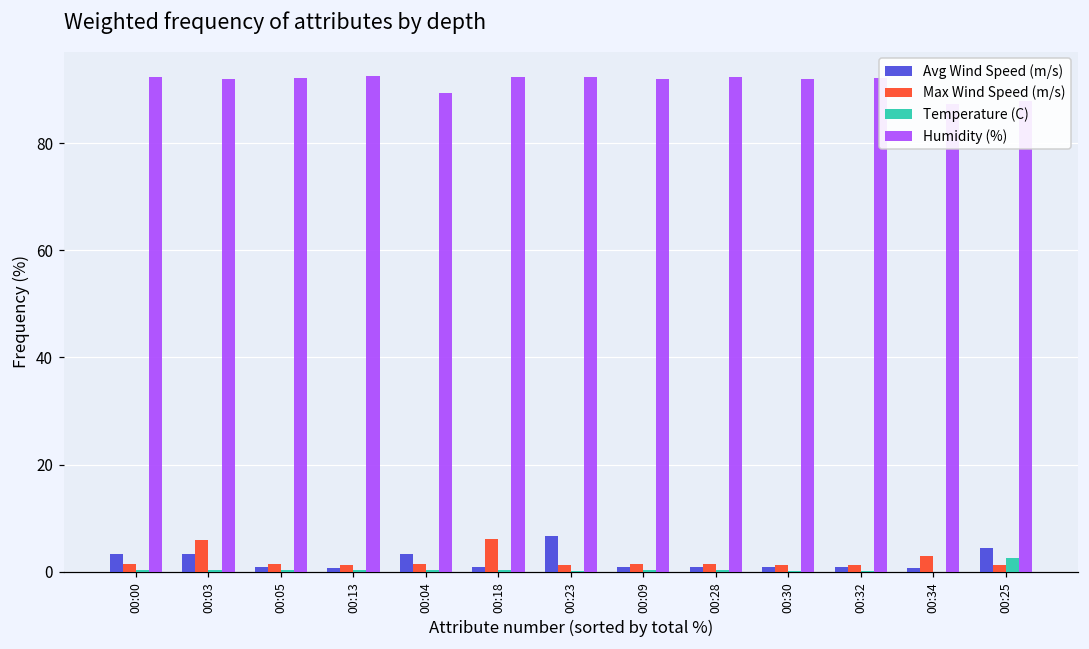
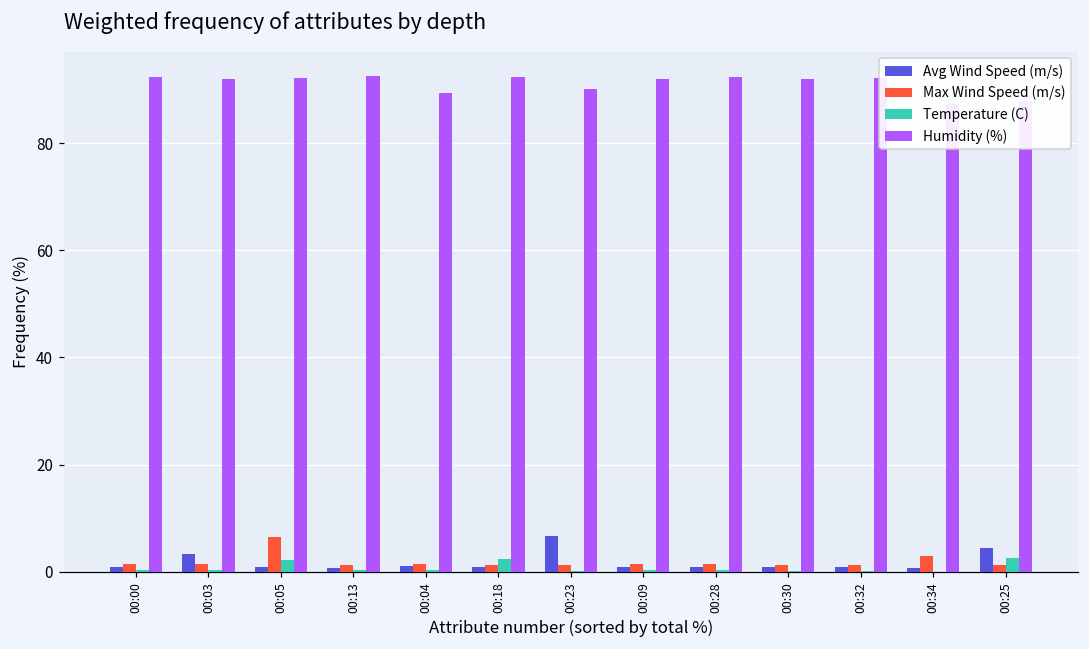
  {
    "Avg Wind Speed (m/s)": {
-     "00:00": 3,
+     "00:00": 1,
      "00:03": 3,
      "00:05": 1,
      "00:13": 1,
-     "00:04": 3,
+     "00:04": 1,
      "00:18": 1,
      "00:23": 7,
      "00:09": 1,
      "00:28": 1,
      "00:30": 1,
      "00:32": 1,
      "00:34": 1,
      "00:25": 4
    },
    "Max Wind Speed (m/s)": {
      "00:00": 2,
-     "00:03": 6,
-     "00:05": 2,
+     "00:03": 2,
+     "00:05": 6,
      "00:13": 1,
      "00:04": 2,
-     "00:18": 6,
+     "00:18": 1,
      "00:23": 1,
      "00:09": 1,
      "00:28": 1,
      "00:30": 1,
      "00:32": 1,
      "00:34": 3,
      "00:25": 1
    },
    "Temperature (C)": {
-     "00:05": 0,
-     "00:18": 0,
+     "00:05": 2,
+     "00:18": 2,
      "00:34": 0,
      "00:25": 3
    },
    "Humidity (%)": {
      "00:00": 92,
      "00:03": 92,
      "00:05": 92,
      "00:13": 93,
      "00:04": 89,
      "00:18": 92,
-     "00:23": 92,
+     "00:23": 90,
      "00:09": 92,
      "00:28": 92,
      "00:30": 92
    }
  }
